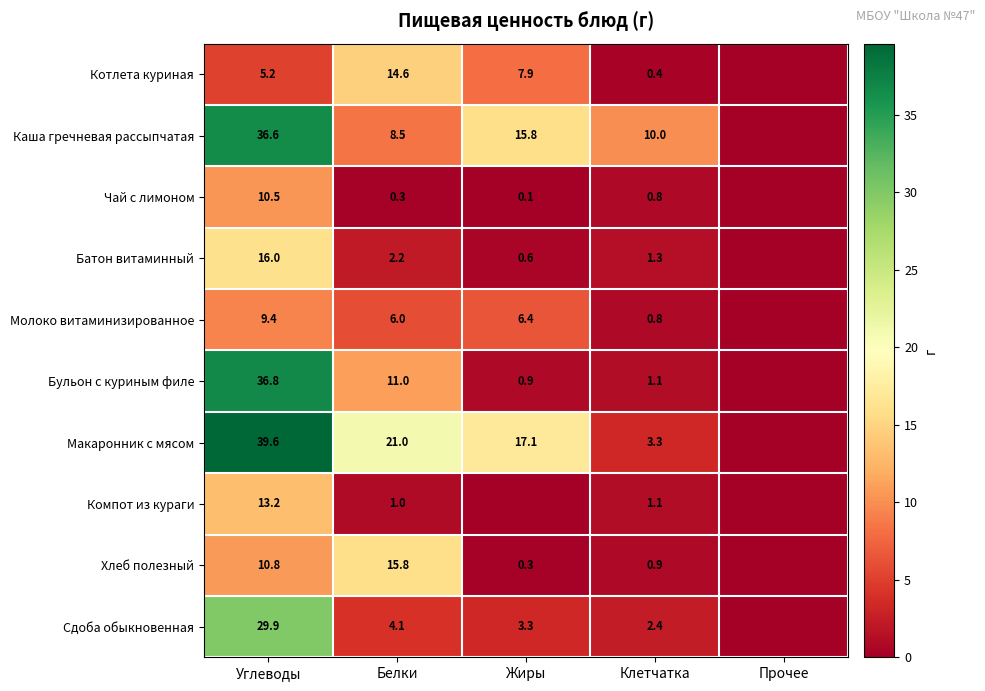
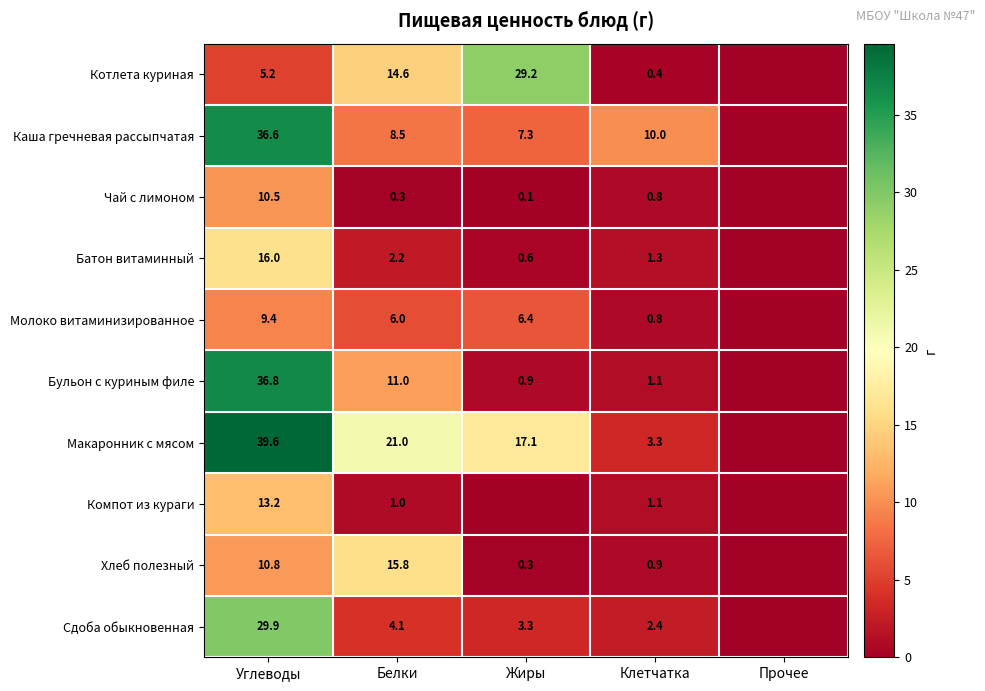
  {
    "Котлета куриная": {
      "Углеводы": 5.2,
      "Белки": 14.6,
-     "Жиры": 7.9,
+     "Жиры": 29.2,
      "Клетчатка": 0.4
    },
    "Каша гречневая рассыпчатая": {
      "Углеводы": 36.6,
      "Белки": 8.5,
-     "Жиры": 15.8,
+     "Жиры": 7.3,
      "Клетчатка": 10.0
    },
    "Чай с лимоном": {
      "Углеводы": 10.5,
      "Белки": 0.3,
      "Жиры": 0.1,
      "Клетчатка": 0.8
    },
    "Батон витаминный": {
      "Углеводы": 16.0,
      "Белки": 2.2,
      "Жиры": 0.6,
      "Клетчатка": 1.3
    },
    "Молоко витаминизированное": {
      "Углеводы": 9.4,
      "Белки": 6.0,
      "Жиры": 6.4,
      "Клетчатка": 0.8
    },
    "Бульон с куриным филе": {
      "Углеводы": 36.8,
      "Белки": 11.0,
      "Жиры": 0.9,
      "Клетчатка": 1.1
    },
    "Макаронник с мясом": {
      "Углеводы": 39.6,
      "Белки": 21.0,
      "Жиры": 17.1,
      "Клетчатка": 3.3
    },
    "Компот из кураги": {
      "Углеводы": 13.2,
      "Белки": 1.0,
      "Клетчатка": 1.1
    },
    "Хлеб полезный": {
      "Углеводы": 10.8,
      "Белки": 15.8,
      "Жиры": 0.3,
      "Клетчатка": 0.9
    },
    "Сдоба обыкновенная": {
      "Углеводы": 29.9,
      "Белки": 4.1,
      "Жиры": 3.3,
      "Клетчатка": 2.4
    }
  }
